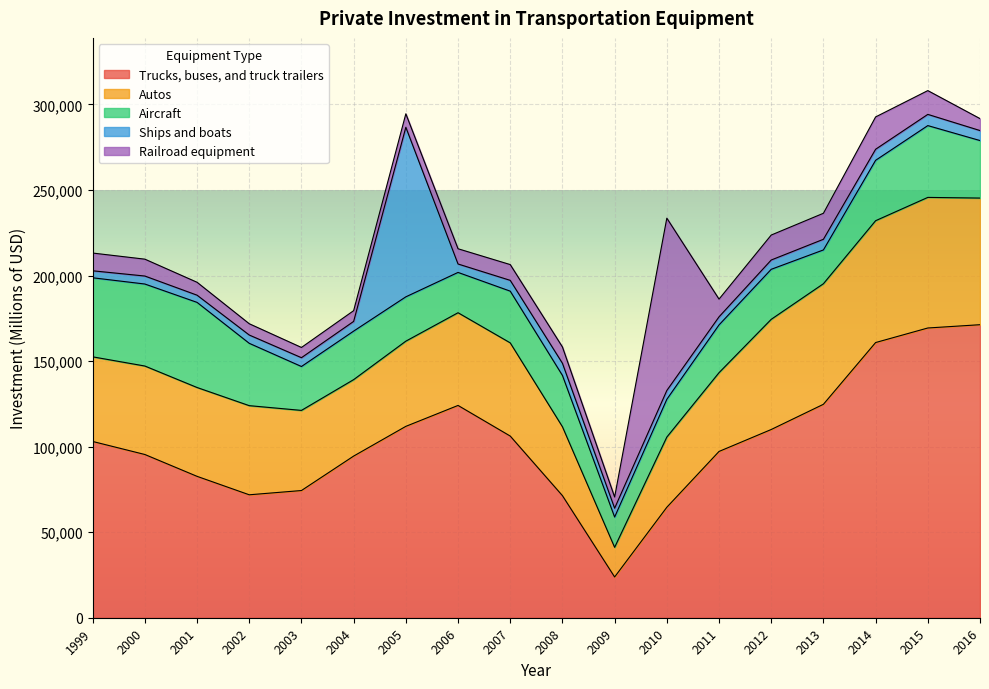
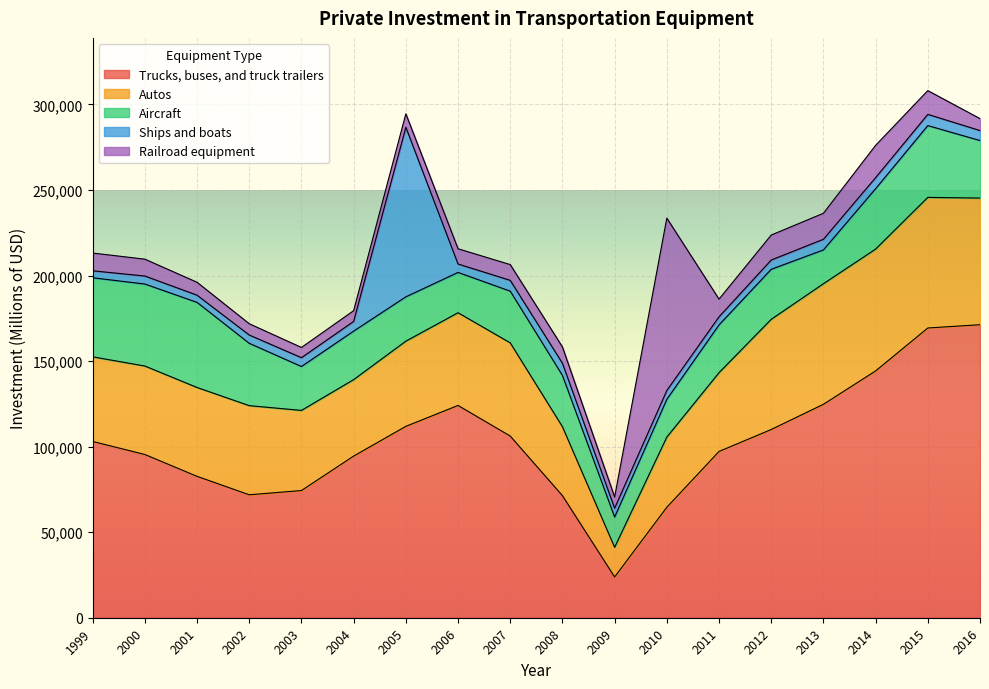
  {
    "Trucks, buses, and truck trailers": {
      "1999": "103,000",
      "2000": "95,000",
      "2001": "83,000",
      "2002": "72,000",
      "2003": "74,000",
      "2004": "94,000",
      "2005": "112,000",
      "2006": "124,000",
      "2007": "106,000",
      "2008": "71,000",
      "2009": "24,000",
      "2010": "65,000",
      "2011": "97,000",
      "2012": "110,000",
      "2013": "125,000",
-     "2014": "161,000",
+     "2014": "144,000",
      "2015": "169,000",
      "2016": "171,000"
    },
    "Autos": {
      "1999": "49,000",
      "2000": "52,000",
      "2001": "52,000",
      "2002": "52,000",
      "2003": "47,000",
      "2004": "45,000",
      "2005": "50,000",
      "2006": "54,000",
      "2007": "54,000",
      "2008": "40,000",
      "2009": "17,000",
      "2010": "41,000",
      "2011": "46,000",
      "2012": "64,000",
      "2013": "70,000",
      "2014": "71,000",
      "2015": "76,000",
      "2016": "74,000"
    },
    "Aircraft": {
      "1999": "46,000",
      "2000": "48,000",
      "2001": "50,000",
      "2002": "36,000",
      "2003": "26,000",
      "2004": "28,000",
      "2005": "26,000",
      "2006": "24,000",
      "2007": "30,000",
      "2008": "30,000",
      "2009": "18,000",
      "2010": "22,000",
      "2011": "28,000",
      "2012": "29,000",
      "2013": "20,000",
      "2014": "35,000",
      "2015": "42,000",
      "2016": "34,000"
    },
    "Ships and boats": {
      "1999": "4,000",
      "2000": "5,000",
      "2001": "4,000",
      "2002": "5,000",
      "2003": "5,000",
      "2004": "6,000",
      "2005": "99,000",
      "2006": "5,000",
      "2007": "6,000",
      "2008": "7,000",
      "2009": "5,000",
      "2010": "5,000",
      "2011": "5,000",
      "2012": "5,000",
      "2013": "6,000",
      "2014": "6,000",
      "2015": "7,000",
      "2016": "6,000"
    },
    "Railroad equipment": {
      "1999": "10,000",
      "2000": "10,000",
      "2001": "8,000",
      "2002": "7,000",
      "2003": "6,000",
      "2004": "6,000",
      "2005": "8,000",
      "2006": "9,000",
      "2007": "9,000",
      "2008": "10,000",
      "2009": "7,000",
      "2010": "101,000",
      "2011": "10,000",
      "2012": "15,000",
      "2013": "15,000",
      "2014": "19,000",
      "2015": "14,000",
      "2016": "7,000"
    }
  }
